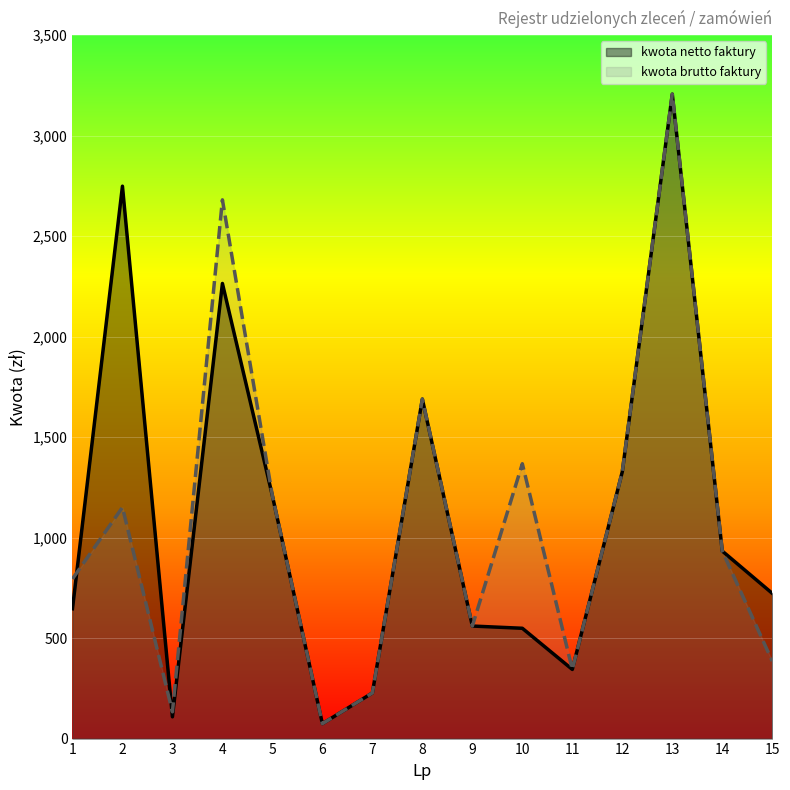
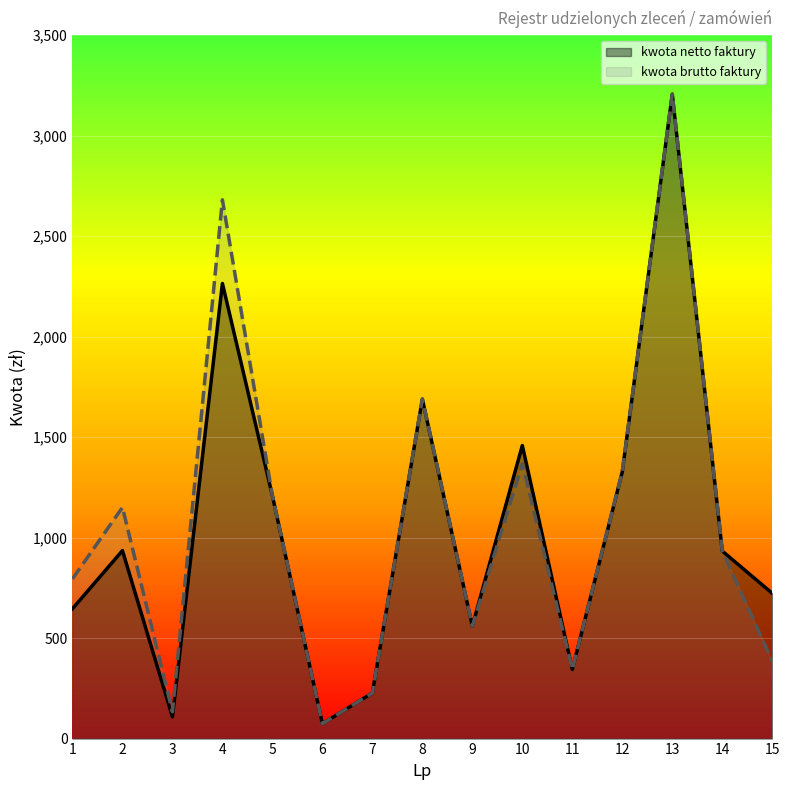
  {
    "kwota netto faktury": {
      "1": "650",
-     "2": "2,750",
+     "2": "940",
      "3": "110",
      "4": "2,260",
-     "10": "550",
+     "10": "1,460",
      "15": "720"
    },
    "kwota brutto faktury": {
      "1": "790",
      "2": "1,150",
      "3": "130",
      "4": "2,680",
      "10": "1,370",
      "15": "390"
    }
  }
